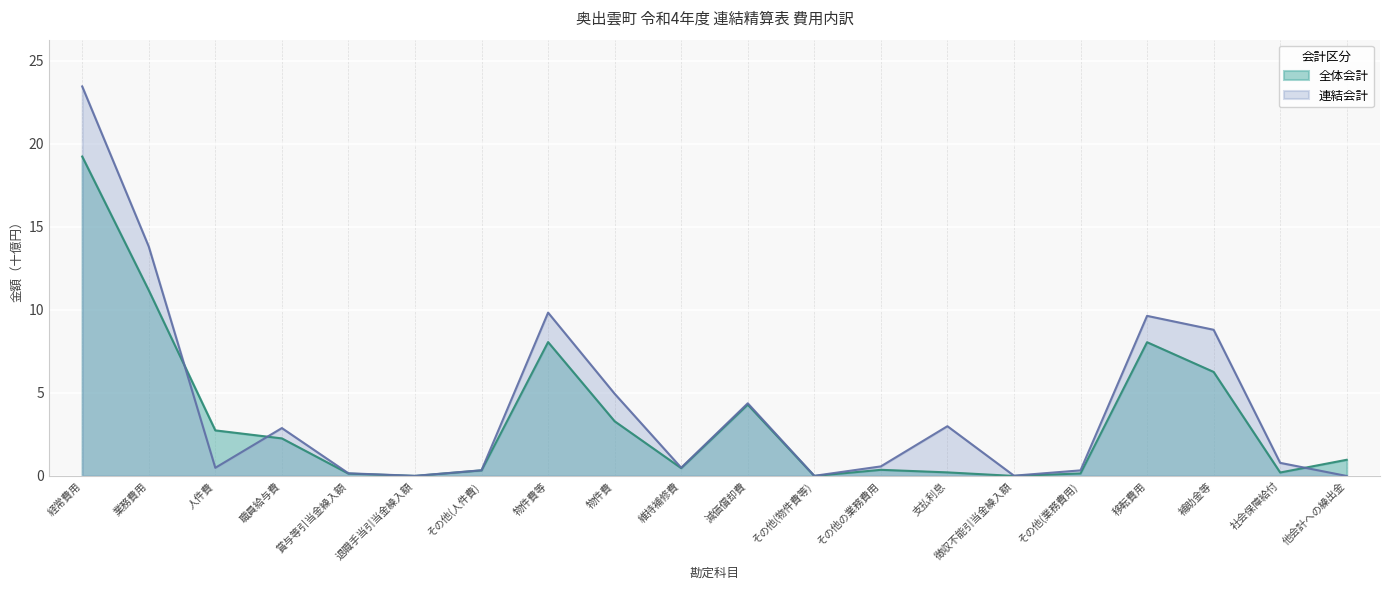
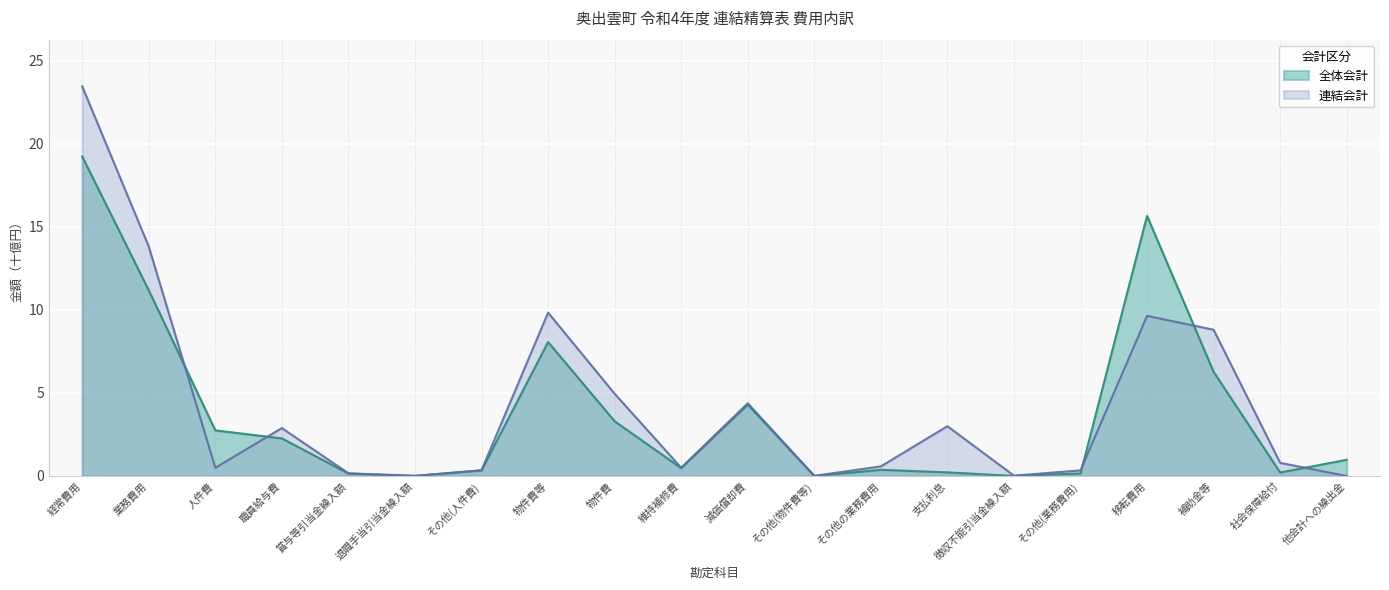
  {
    "全体会計": {
      "経常費用": 19.2,
      "業務費用": 11.2,
      "人件費": 2.7,
      "職員給与費": 2.3,
      "物件費等": 8.1,
      "物件費": 3.3,
      "その他の業務費用": 0.4,
      "支払利息": 0.2,
      "その他(業務費用)": 0.2,
-     "移転費用": 8.1,
+     "移転費用": 15.6,
      "補助金等": 6.3,
      "社会保障給付": 0.2,
      "他会計への繰出金": 1.0
    },
    "連結会計": {
      "経常費用": 23.4,
      "業務費用": 13.8,
      "人件費": 0.5,
      "職員給与費": 2.9,
      "物件費等": 9.8,
      "物件費": 4.9,
      "その他の業務費用": 0.6,
      "支払利息": 3.0,
      "その他(業務費用)": 0.3,
      "移転費用": 9.6,
      "補助金等": 8.8,
      "社会保障給付": 0.8,
      "他会計への繰出金": 0.0
    }
  }
